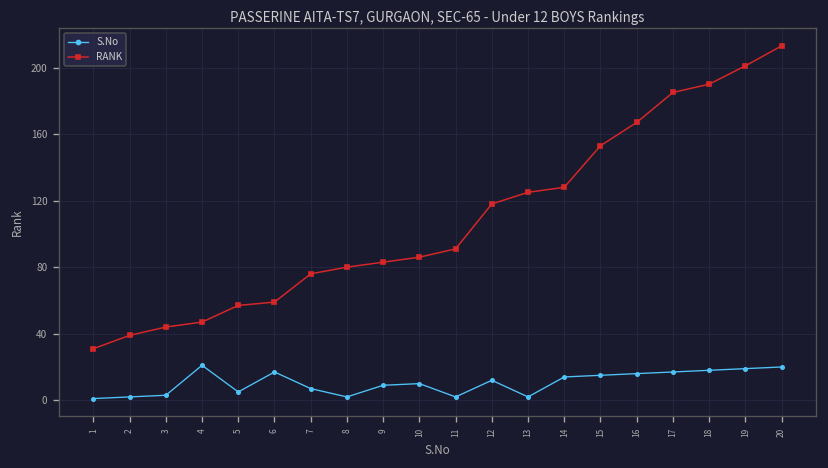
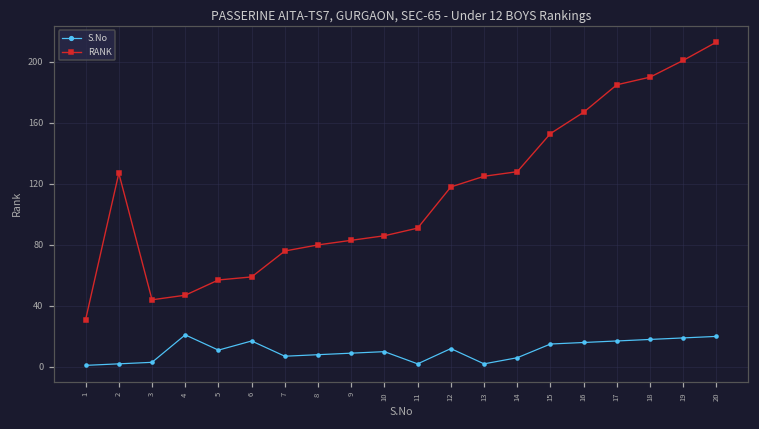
  {
    "S.No": {
      "1": 1,
      "2": 2,
      "3": 3,
      "4": 21,
-     "5": 5,
+     "5": 11,
      "6": 17,
      "7": 7,
-     "8": 2,
+     "8": 8,
      "9": 9,
      "10": 10,
      "11": 2,
      "12": 12,
      "13": 2,
-     "14": 14,
+     "14": 6,
      "15": 15,
      "16": 16,
      "17": 17,
      "18": 18,
      "19": 19,
      "20": 20
    },
    "RANK": {
      "1": 31,
-     "2": 39,
+     "2": 127,
      "3": 44,
      "4": 47,
      "5": 57,
      "6": 59,
      "7": 76,
      "8": 80,
      "9": 83,
      "10": 86,
      "11": 91,
      "12": 118,
      "13": 125,
      "14": 128,
      "15": 153,
      "16": 167,
      "17": 185,
      "18": 190,
      "19": 201,
      "20": 213
    }
  }
